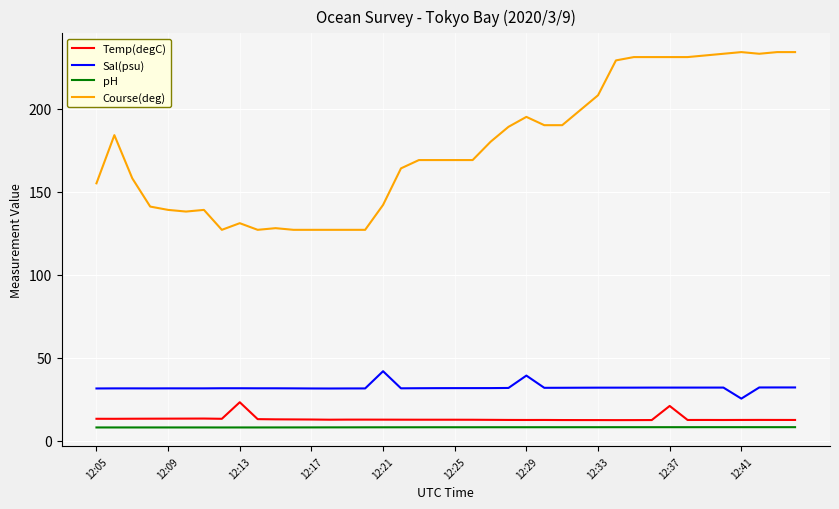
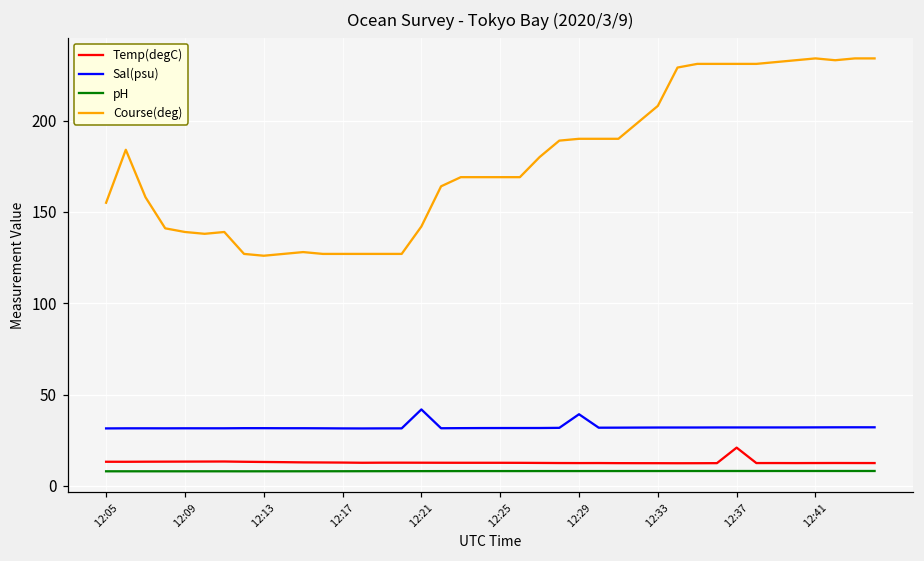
  {
    "Temp(degC)": {
      "12:05": 13,
      "12:09": 13,
-     "12:13": 23,
+     "12:13": 13,
      "12:17": 13,
      "12:21": 13,
      "12:25": 13,
      "12:29": 13,
      "12:33": 12,
      "12:37": 21,
      "12:41": 13
    },
    "Sal(psu)": {
      "12:05": 31,
      "12:09": 32,
      "12:13": 32,
      "12:17": 31,
      "12:21": 42,
      "12:25": 32,
      "12:29": 39,
      "12:33": 32,
      "12:37": 32,
-     "12:41": 25
+     "12:41": 32
    },
    "pH": {
      "12:05": 8,
      "12:09": 8,
      "12:13": 8,
      "12:17": 8,
      "12:21": 8,
      "12:25": 8,
      "12:29": 8,
      "12:33": 8,
      "12:37": 8,
      "12:41": 8
    },
    "Course(deg)": {
      "12:05": 155,
      "12:09": 139,
-     "12:13": 131,
+     "12:13": 126,
      "12:17": 127,
      "12:21": 142,
      "12:25": 169,
-     "12:29": 195,
+     "12:29": 190,
      "12:33": 208,
      "12:37": 231,
      "12:41": 234
    }
  }
